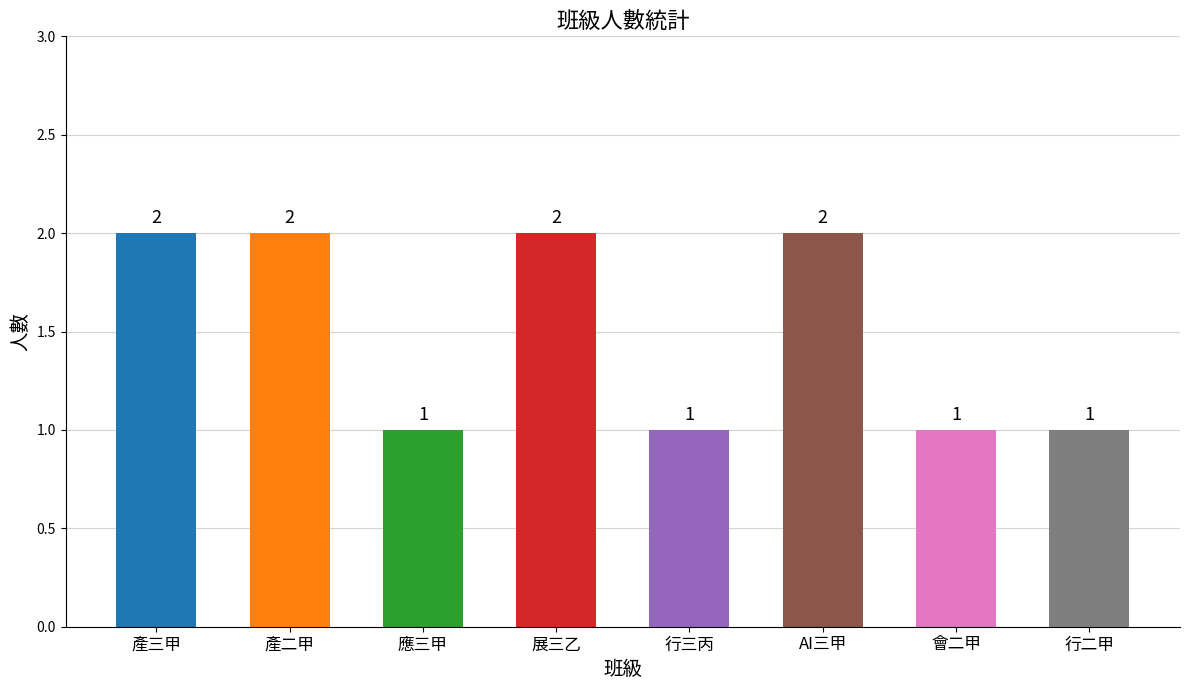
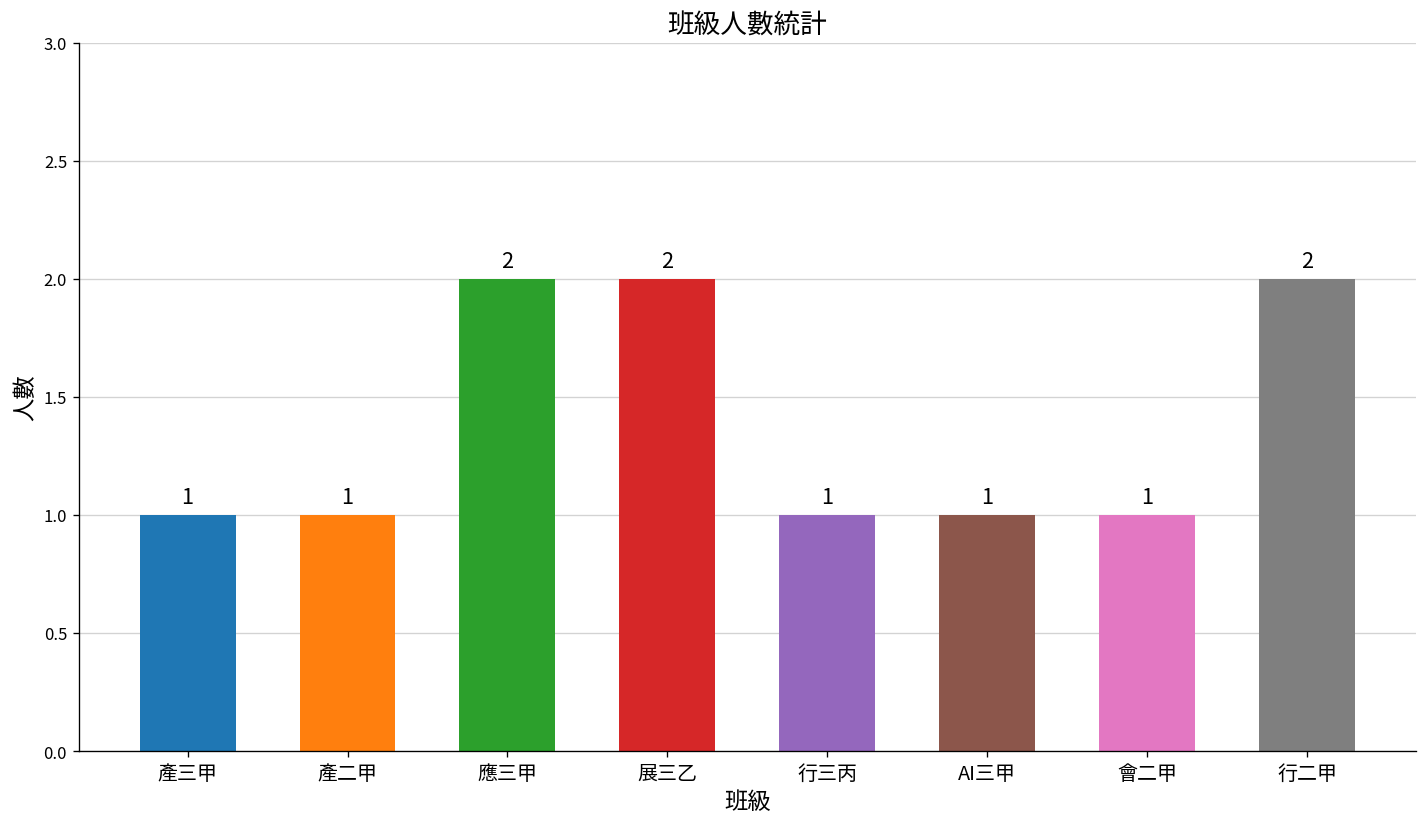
  {
-   "產三甲": 2,
-   "產二甲": 2,
-   "應三甲": 1,
+   "產三甲": 1,
+   "產二甲": 1,
+   "應三甲": 2,
    "展三乙": 2,
    "行三丙": 1,
-   "AI三甲": 2,
+   "AI三甲": 1,
    "會二甲": 1,
-   "行二甲": 1
+   "行二甲": 2
  }
